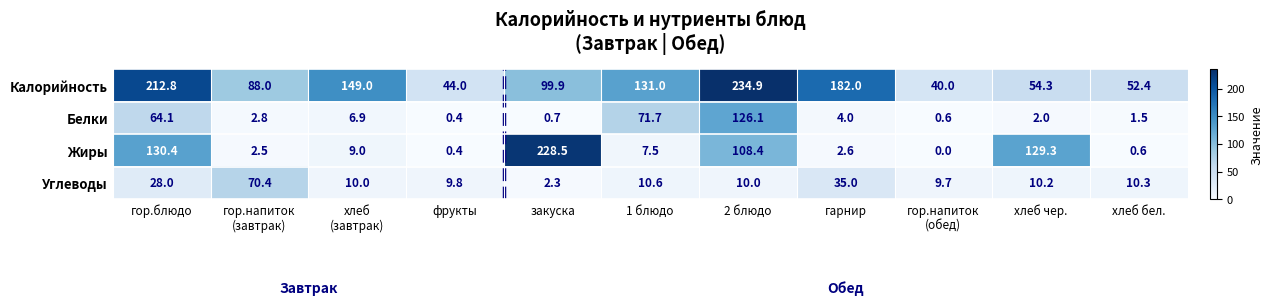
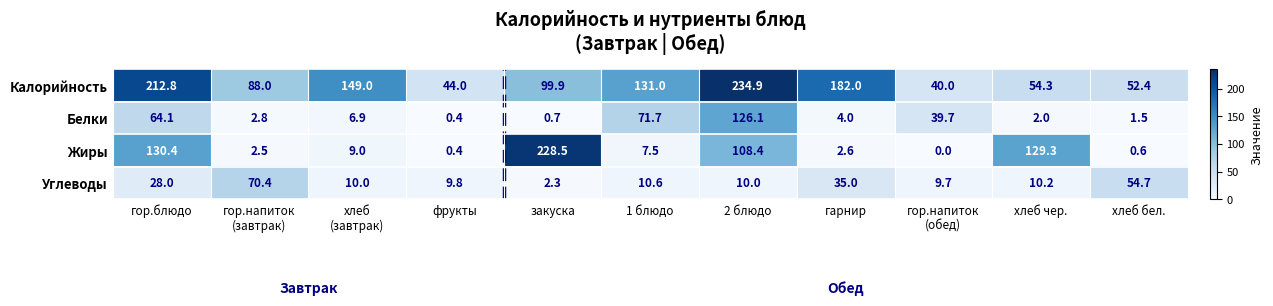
  {
    "Калорийность": {
      "гор.блюдо": 212.8,
      "гор.напиток (завтрак)": 88.0,
      "хлеб (завтрак)": 149.0,
      "фрукты": 44.0,
      "закуска": 99.9,
      "1 блюдо": 131.0,
      "2 блюдо": 234.9,
      "гарнир": 182.0,
      "гор.напиток (обед)": 40.0,
      "хлеб чер.": 54.3,
      "хлеб бел.": 52.4
    },
    "Белки": {
      "гор.блюдо": 64.1,
      "гор.напиток (завтрак)": 2.8,
      "хлеб (завтрак)": 6.9,
      "фрукты": 0.4,
      "закуска": 0.7,
      "1 блюдо": 71.7,
      "2 блюдо": 126.1,
      "гарнир": 4.0,
-     "гор.напиток (обед)": 0.6,
+     "гор.напиток (обед)": 39.7,
      "хлеб чер.": 2.0,
      "хлеб бел.": 1.5
    },
    "Жиры": {
      "гор.блюдо": 130.4,
      "гор.напиток (завтрак)": 2.5,
      "хлеб (завтрак)": 9.0,
      "фрукты": 0.4,
      "закуска": 228.5,
      "1 блюдо": 7.5,
      "2 блюдо": 108.4,
      "гарнир": 2.6,
      "гор.напиток (обед)": 0.0,
      "хлеб чер.": 129.3,
      "хлеб бел.": 0.6
    },
    "Углеводы": {
      "гор.блюдо": 28.0,
      "гор.напиток (завтрак)": 70.4,
      "хлеб (завтрак)": 10.0,
      "фрукты": 9.8,
      "закуска": 2.3,
      "1 блюдо": 10.6,
      "2 блюдо": 10.0,
      "гарнир": 35.0,
      "гор.напиток (обед)": 9.7,
      "хлеб чер.": 10.2,
-     "хлеб бел.": 10.3
+     "хлеб бел.": 54.7
    }
  }
